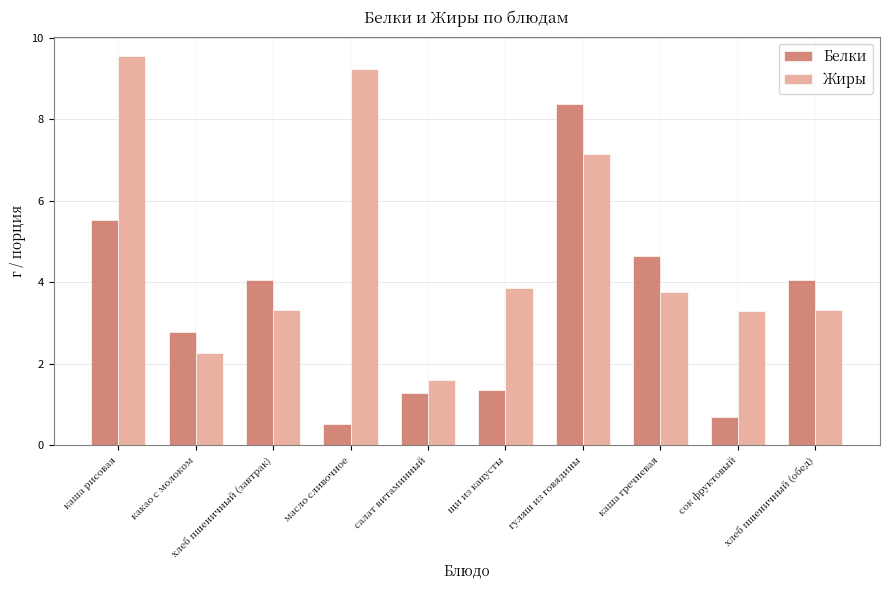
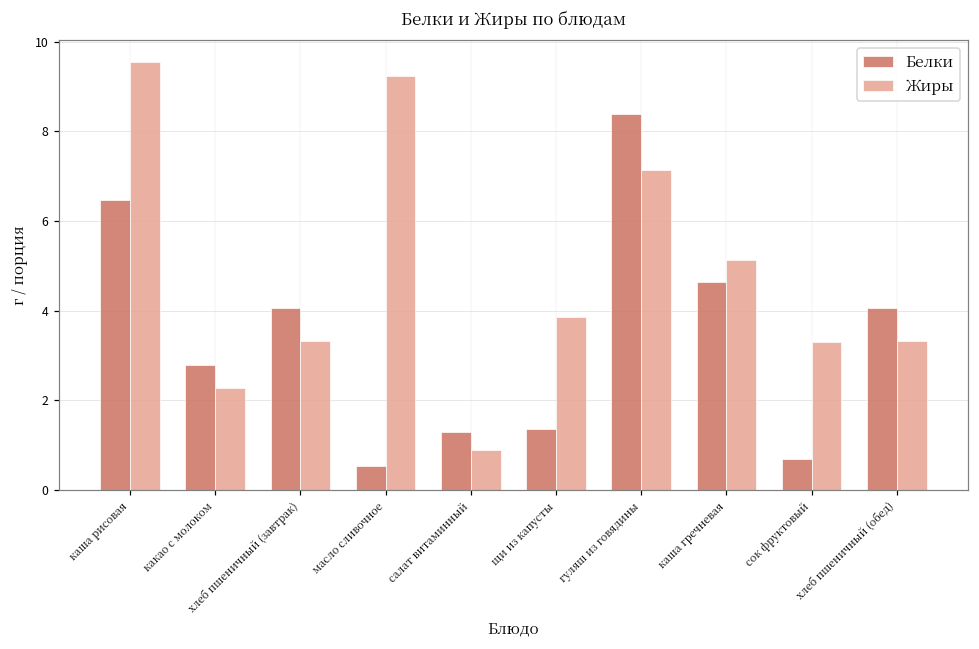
  {
    "Белки": {
-     "каша рисовая": 5.5,
+     "каша рисовая": 6.5,
      "какао с молоком": 2.8,
      "хлеб пшеничный (завтрак)": 4.1,
      "масло сливочное": 0.5,
      "салат витаминный": 1.3,
      "щи из капусты": 1.4,
      "гуляш из говядины": 8.4,
      "каша гречневая": 4.6,
      "сок фруктовый": 0.7,
      "хлеб пшеничный (обед)": 4.1
    },
    "Жиры": {
      "каша рисовая": 9.6,
      "какао с молоком": 2.3,
      "хлеб пшеничный (завтрак)": 3.3,
      "масло сливочное": 9.2,
-     "салат витаминный": 1.6,
+     "салат витаминный": 0.9,
      "щи из капусты": 3.9,
      "гуляш из говядины": 7.1,
-     "каша гречневая": 3.8,
+     "каша гречневая": 5.1,
      "сок фруктовый": 3.3,
      "хлеб пшеничный (обед)": 3.3
    }
  }
